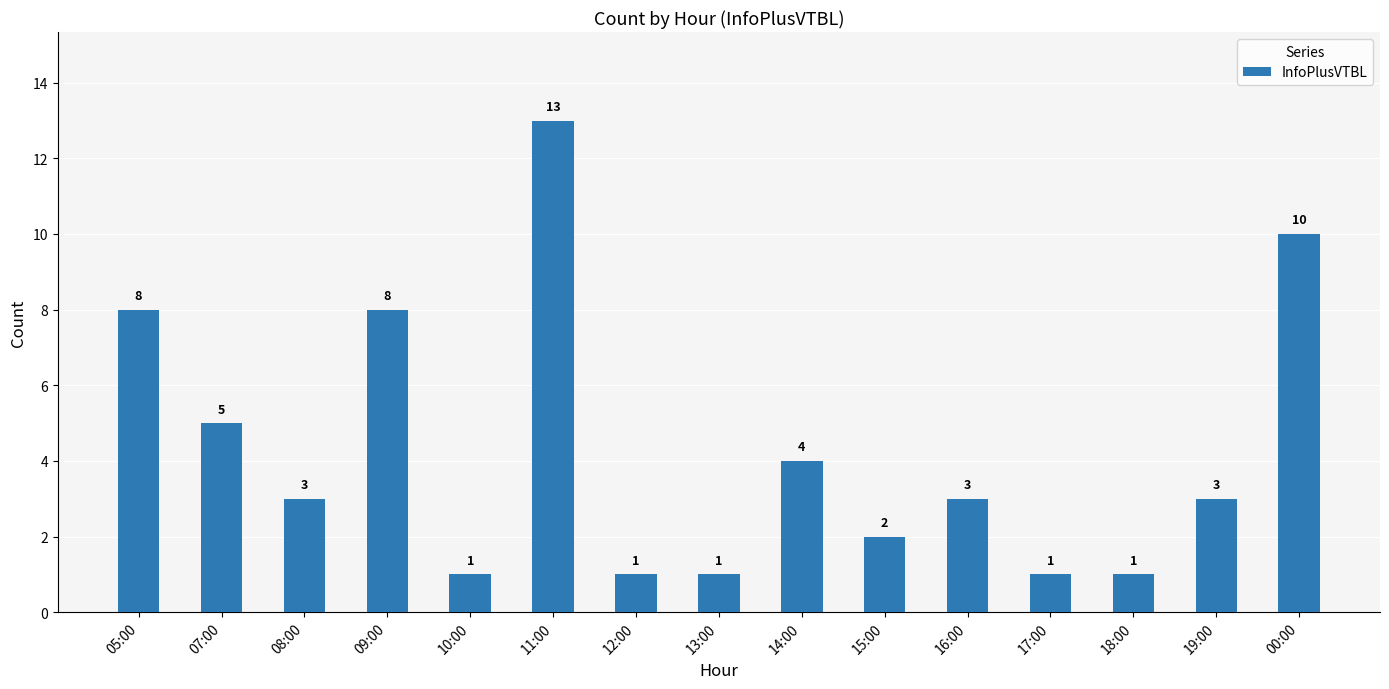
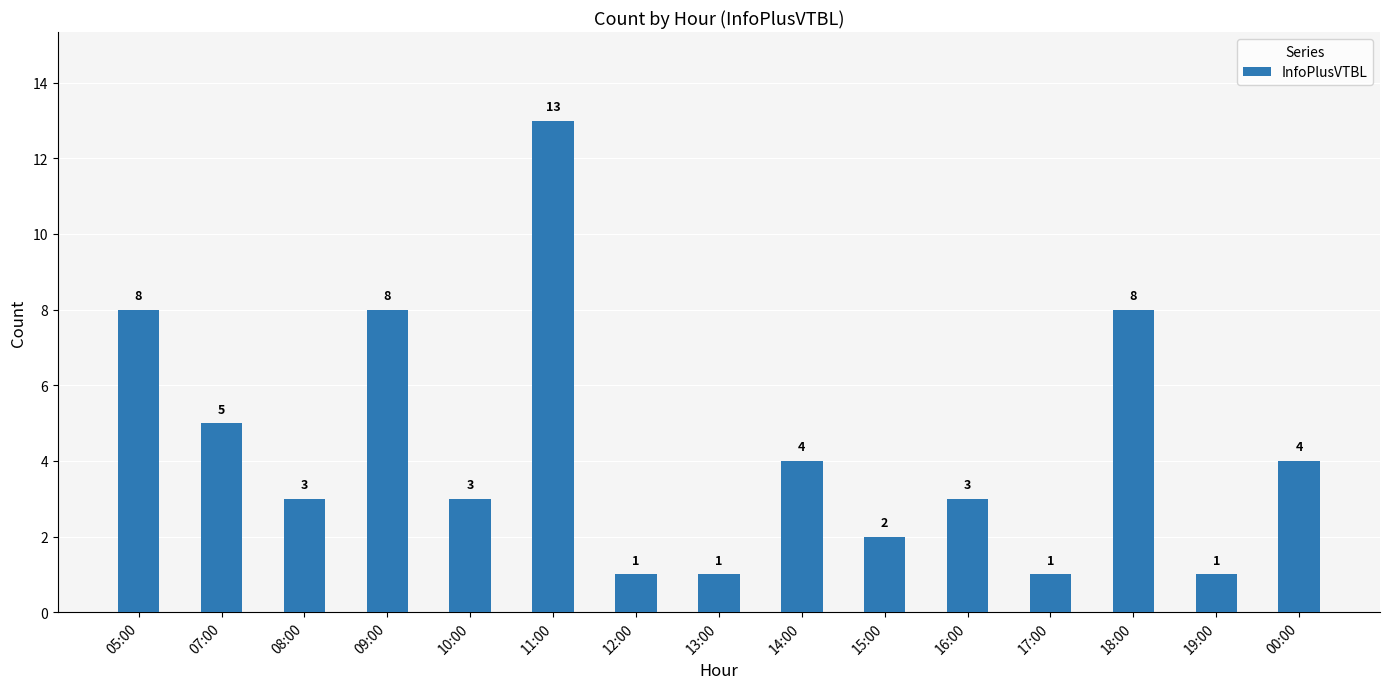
  {
    "05:00": 8,
    "07:00": 5,
    "08:00": 3,
    "09:00": 8,
-   "10:00": 1,
+   "10:00": 3,
    "11:00": 13,
    "12:00": 1,
    "13:00": 1,
    "14:00": 4,
    "15:00": 2,
    "16:00": 3,
    "17:00": 1,
-   "18:00": 1,
-   "19:00": 3,
-   "00:00": 10
+   "18:00": 8,
+   "19:00": 1,
+   "00:00": 4
  }
